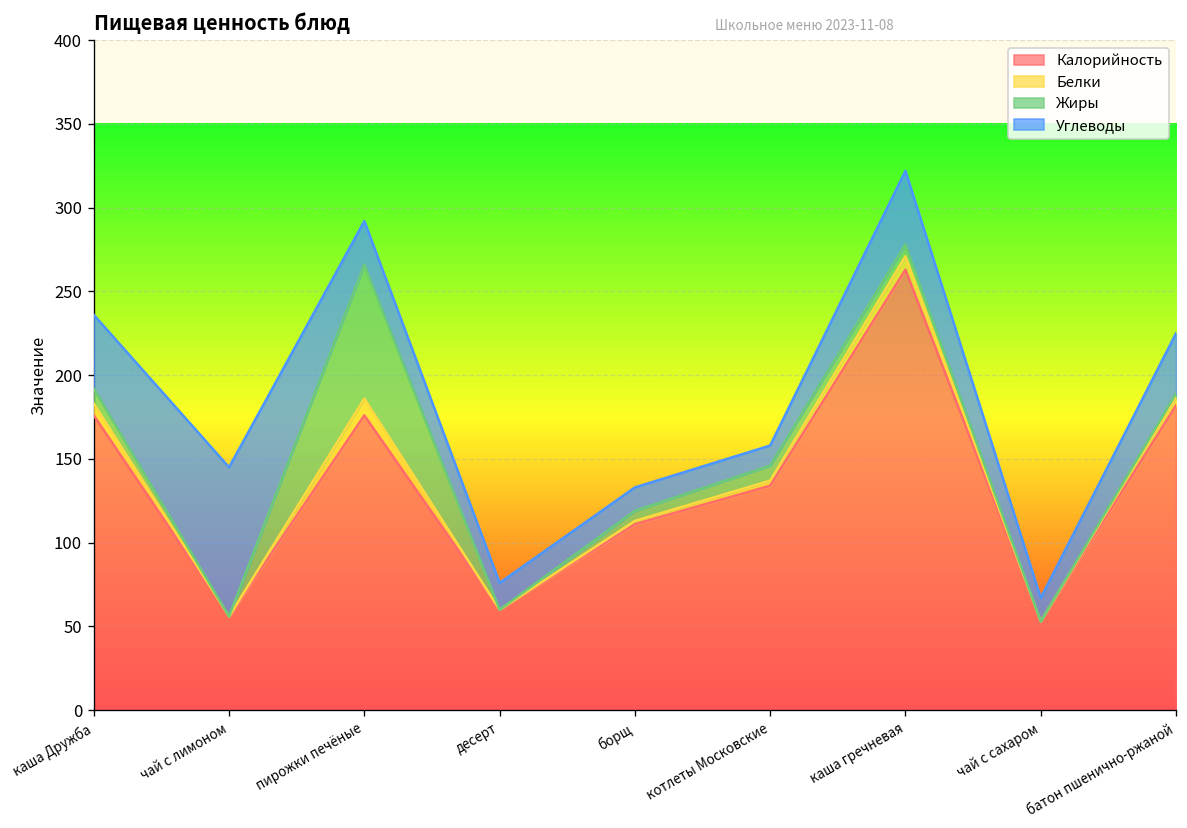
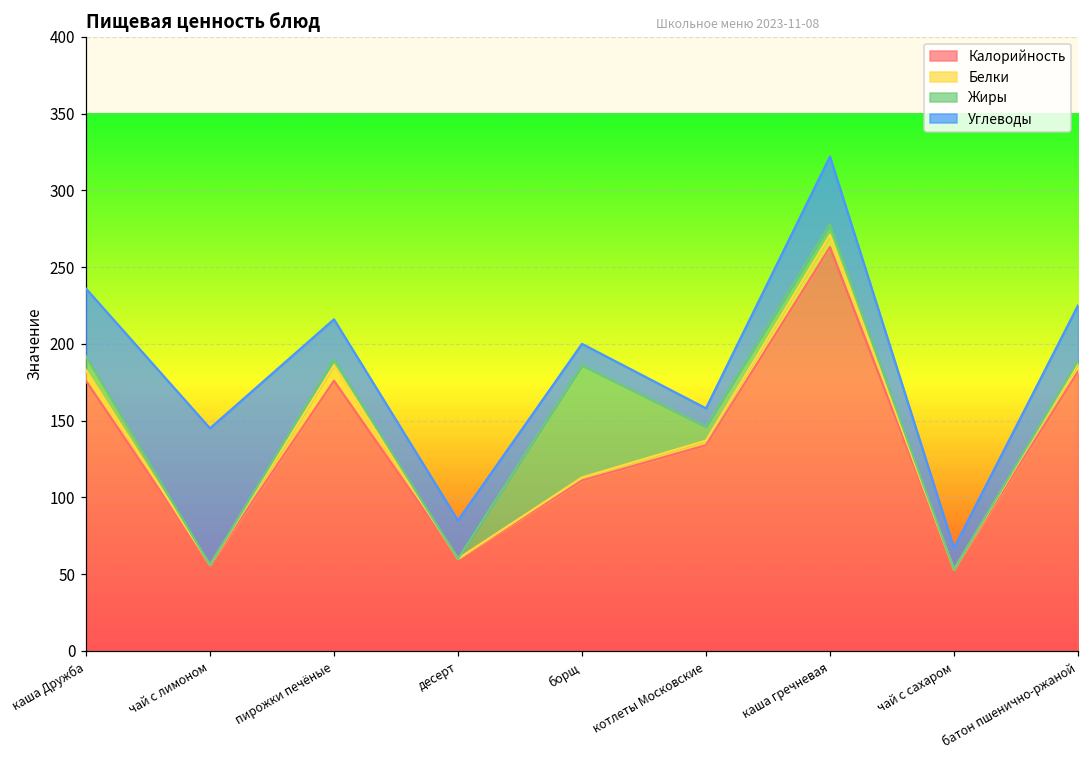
  {
    "Калорийность": {
      "каша Дружба": 176,
      "пирожки печёные": 176,
      "борщ": 111,
      "котлеты Московские": 134,
      "каша гречневая": 263,
      "батон пшенично-ржаной": 182
    },
    "Белки": {
      "каша Дружба": 7,
      "пирожки печёные": 10,
      "борщ": 2,
      "котлеты Московские": 3,
      "каша гречневая": 8,
      "батон пшенично-ржаной": 5
    },
    "Жиры": {
      "каша Дружба": 9,
-     "пирожки печёные": 80,
-     "борщ": 6,
+     "пирожки печёные": 4,
+     "борщ": 73,
      "котлеты Московские": 9,
      "каша гречневая": 7,
      "батон пшенично-ржаной": 2
    },
    "Углеводы": {
      "каша Дружба": 44,
      "чай с лимоном": 89,
      "пирожки печёные": 26,
-     "десерт": 16,
+     "десерт": 25,
      "борщ": 14,
      "котлеты Московские": 12,
      "каша гречневая": 44,
      "чай с сахаром": 14,
      "батон пшенично-ржаной": 36
    }
  }
